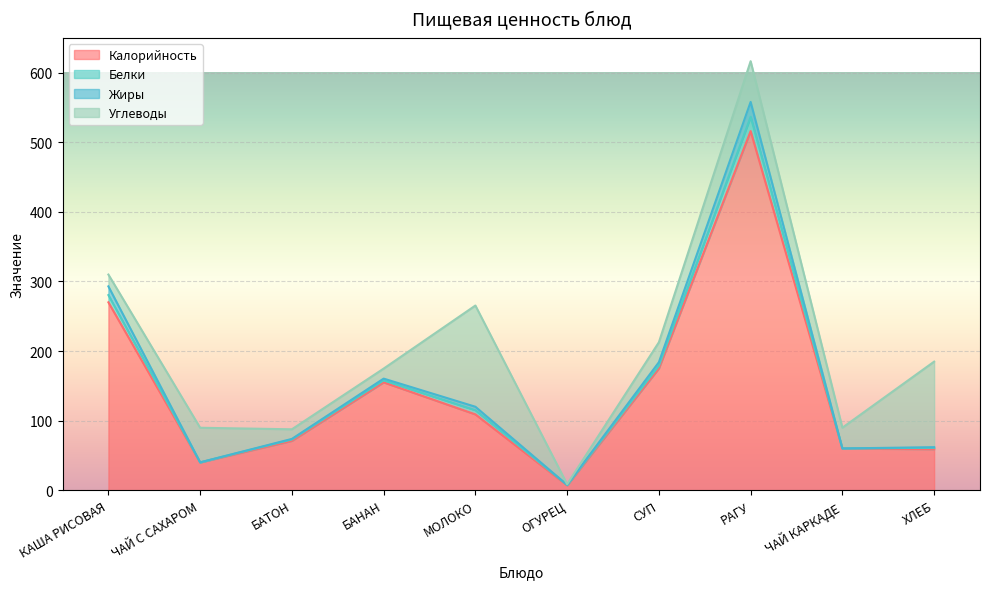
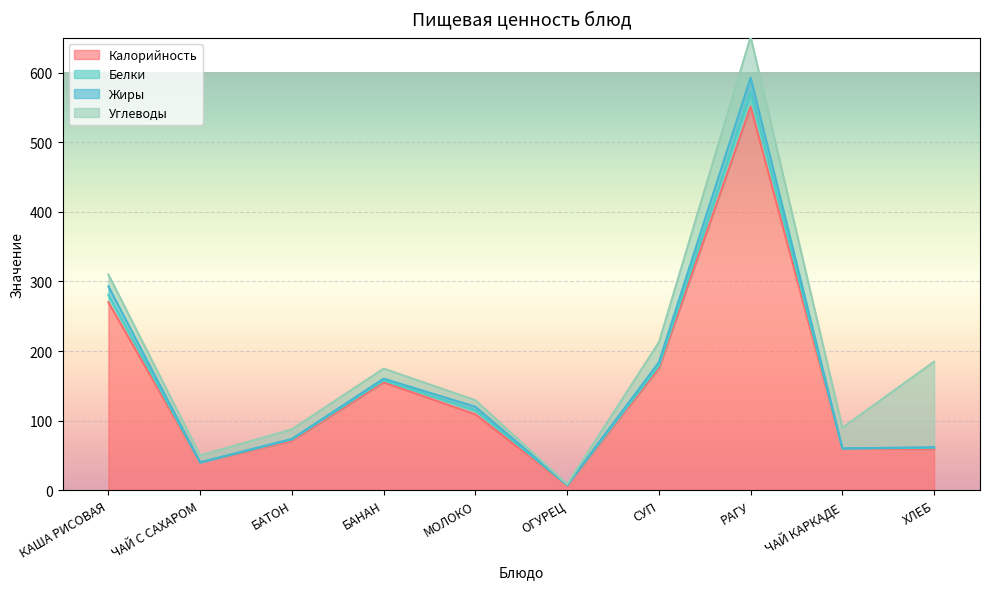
  {
    "Калорийность": {
      "КАША РИСОВАЯ": 270,
      "МОЛОКО": 110,
      "СУП": 180,
-     "РАГУ": 520
+     "РАГУ": 550
    },
    "Углеводы": {
      "КАША РИСОВАЯ": 20,
-     "ЧАЙ С САХАРОМ": 50,
+     "ЧАЙ С САХАРОМ": 10,
      "БАТОН": 10,
      "БАНАН": 10,
-     "МОЛОКО": 150,
+     "МОЛОКО": 10,
      "СУП": 30,
      "РАГУ": 60,
      "ЧАЙ КАРКАДЕ": 30,
      "ХЛЕБ": 120
    }
  }
